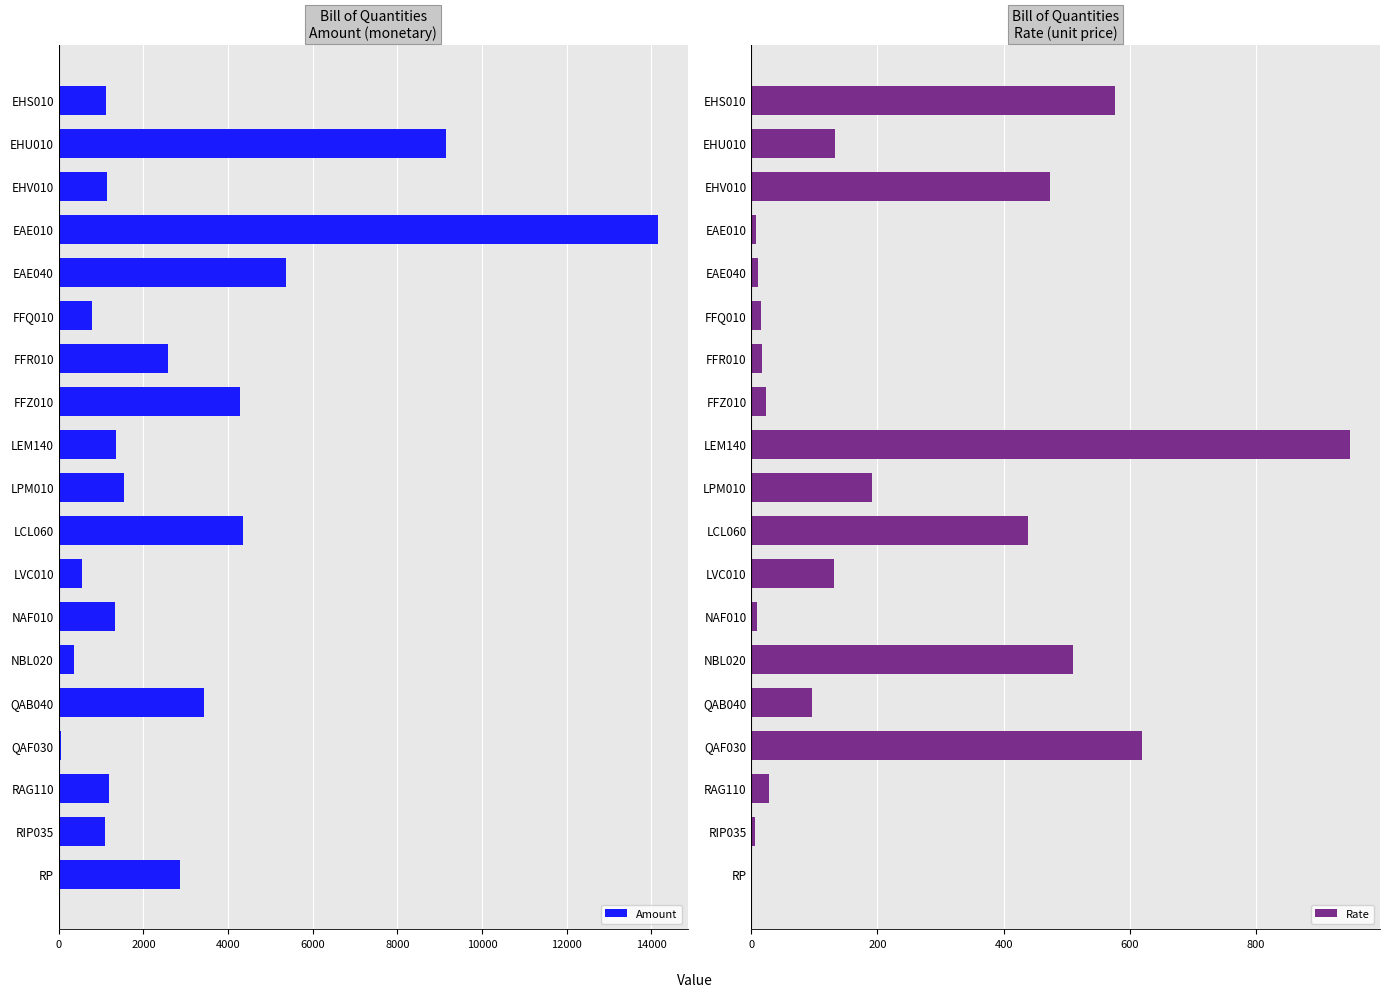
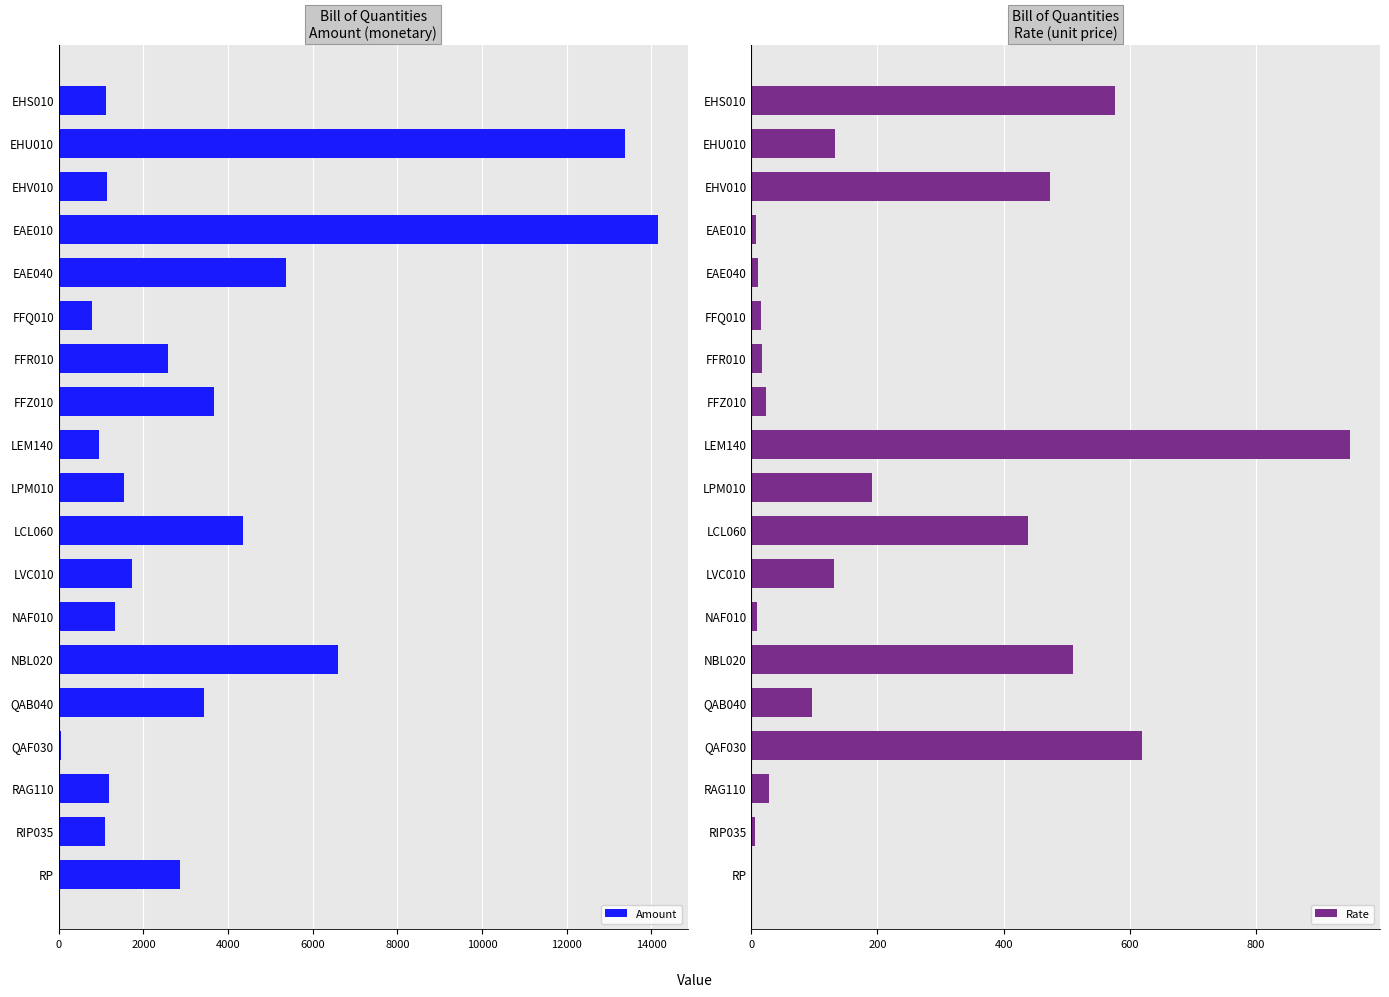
  {
    "Bill of Quantities Amount (monetary)": {
      "EHS010": 1100,
-     "EHU010": 9200,
+     "EHU010": 13400,
      "EHV010": 1100,
      "EAE010": 14200,
      "EAE040": 5400,
      "FFQ010": 800,
      "FFR010": 2600,
-     "FFZ010": 4300,
-     "LEM140": 1300,
+     "FFZ010": 3700,
+     "LEM140": 900,
      "LPM010": 1500,
      "LCL060": 4400,
-     "LVC010": 600,
+     "LVC010": 1700,
      "NAF010": 1300,
-     "NBL020": 400,
+     "NBL020": 6600,
      "QAB040": 3400,
      "RAG110": 1200,
      "RIP035": 1100,
      "RP": 2900
    },
    "Bill of Quantities Rate (unit price)": {
      "EHS010": 580,
      "EHU010": 130,
      "EHV010": 470,
      "EAE010": 10,
      "EAE040": 10,
      "FFQ010": 10,
      "FFR010": 20,
      "FFZ010": 20,
      "LEM140": 950,
      "LPM010": 190,
      "LCL060": 440,
      "LVC010": 130,
      "NAF010": 10,
      "NBL020": 510,
      "QAB040": 100,
      "QAF030": 620,
      "RAG110": 30,
      "RIP035": 10,
      "RP": 0
    }
  }
